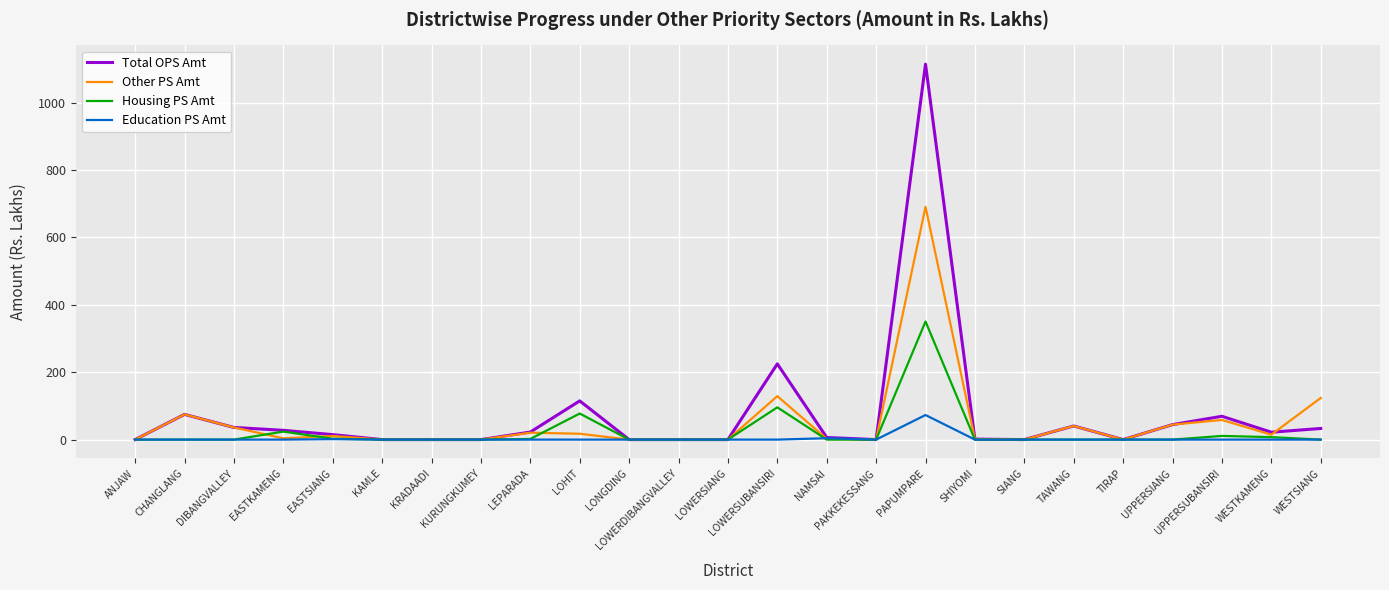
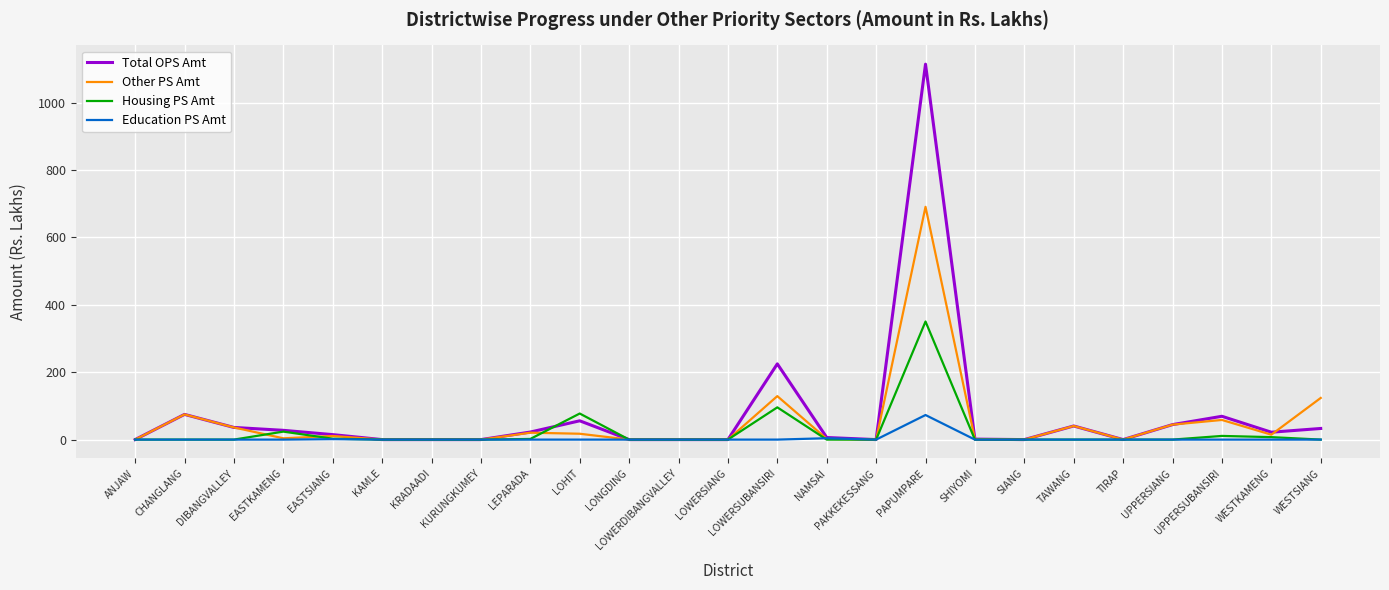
  {
    "Total OPS Amt": {
-     "LOHIT": 110,
+     "LOHIT": 60,
      "LOWERSUBANSIRI": 220,
      "PAPUMPARE": 1110,
      "UPPERSUBANSIRI": 70,
      "WESTSIANG": 30
    },
    "Other PS Amt": {
      "LOHIT": 20,
      "LOWERSUBANSIRI": 130,
      "PAPUMPARE": 690,
      "UPPERSUBANSIRI": 60,
      "WESTSIANG": 120
    },
    "Housing PS Amt": {
      "LOHIT": 80,
      "LOWERSUBANSIRI": 100,
      "PAPUMPARE": 350,
      "UPPERSUBANSIRI": 10
    },
    "Education PS Amt": {
      "LOHIT": 0,
      "LOWERSUBANSIRI": 0,
      "PAPUMPARE": 70,
      "UPPERSUBANSIRI": 0
    }
  }
